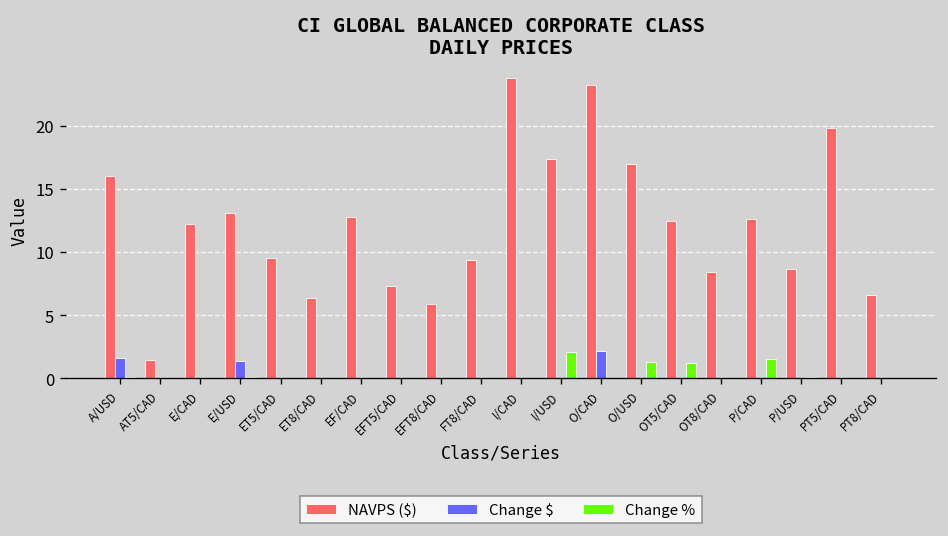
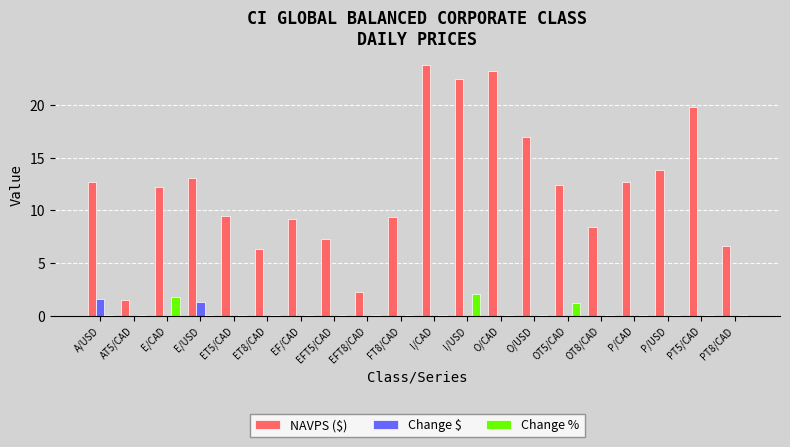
  {
    "NAVPS ($)": {
-     "A/USD": 16.0,
+     "A/USD": 12.7,
      "AT5/CAD": 1.5,
      "E/CAD": 12.2,
      "E/USD": 13.1,
      "ET5/CAD": 9.5,
      "ET8/CAD": 6.4,
-     "EF/CAD": 12.8,
+     "EF/CAD": 9.2,
      "EFT5/CAD": 7.3,
-     "EFT8/CAD": 5.9,
+     "EFT8/CAD": 2.3,
      "FT8/CAD": 9.4,
      "I/CAD": 23.8,
-     "I/USD": 17.4,
+     "I/USD": 22.5,
      "O/CAD": 23.2,
      "O/USD": 17.0,
      "OT5/CAD": 12.4,
      "OT8/CAD": 8.4,
      "P/CAD": 12.7,
-     "P/USD": 8.7,
+     "P/USD": 13.8,
      "PT5/CAD": 19.9,
      "PT8/CAD": 6.6
    },
    "Change $": {
      "A/USD": 1.6,
      "E/USD": 1.3,
-     "O/CAD": 2.2
+     "O/CAD": 0.0
    },
    "Change %": {
-     "E/CAD": 0.1,
+     "E/CAD": 1.8,
      "I/USD": 2.1,
-     "O/USD": 1.3,
+     "O/USD": 0.1,
      "OT5/CAD": 1.2,
-     "P/CAD": 1.5
+     "P/CAD": 0.1
    }
  }
